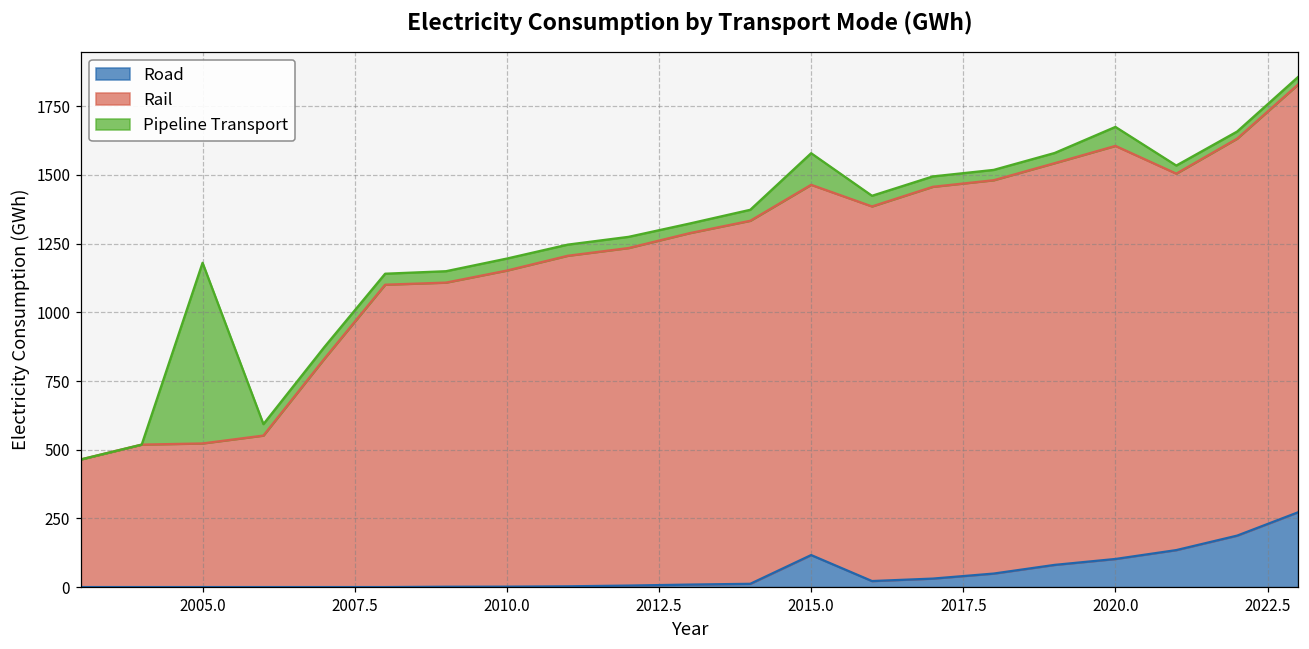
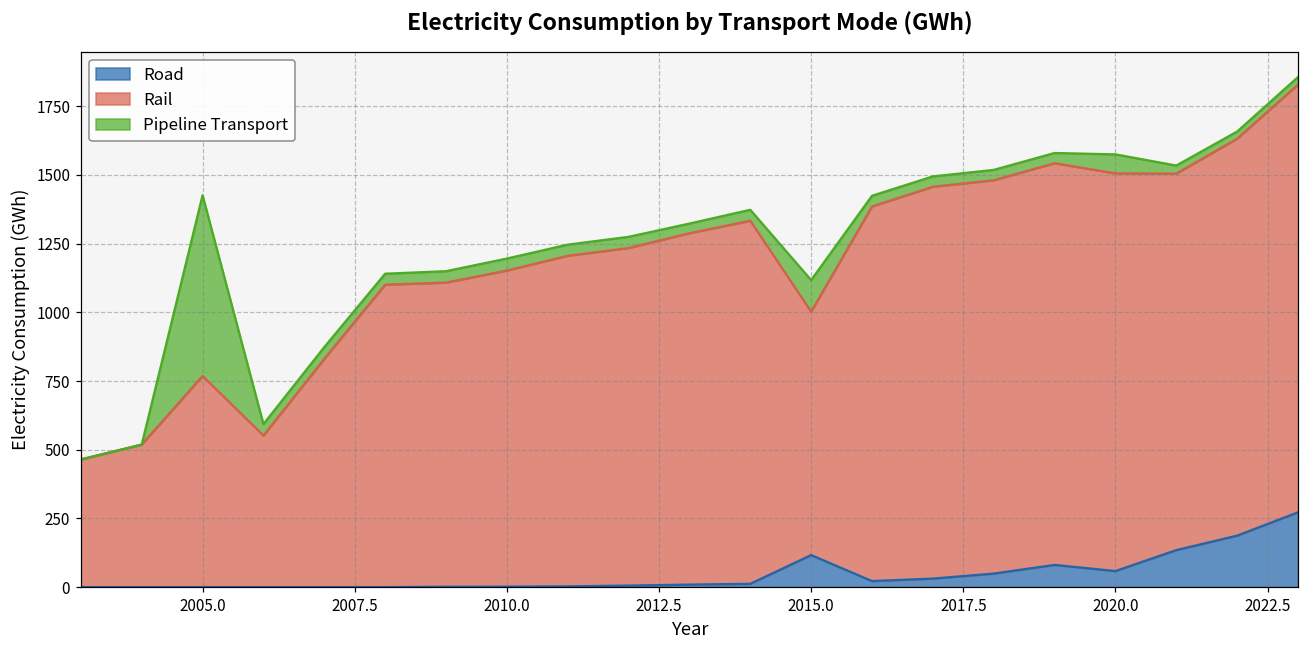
  {
    "Road": {
      "2005.0": 0,
      "2010.0": 0,
      "2015.0": 120,
-     "2020.0": 100
+     "2020.0": 60
    },
    "Rail": {
-     "2005.0": 520,
+     "2005.0": 770,
      "2010.0": 1150,
-     "2015.0": 1350,
-     "2020.0": 1500
+     "2015.0": 890,
+     "2020.0": 1450
    },
    "Pipeline Transport": {
      "2005.0": 660,
      "2010.0": 40,
      "2015.0": 110,
      "2020.0": 70
    }
  }
